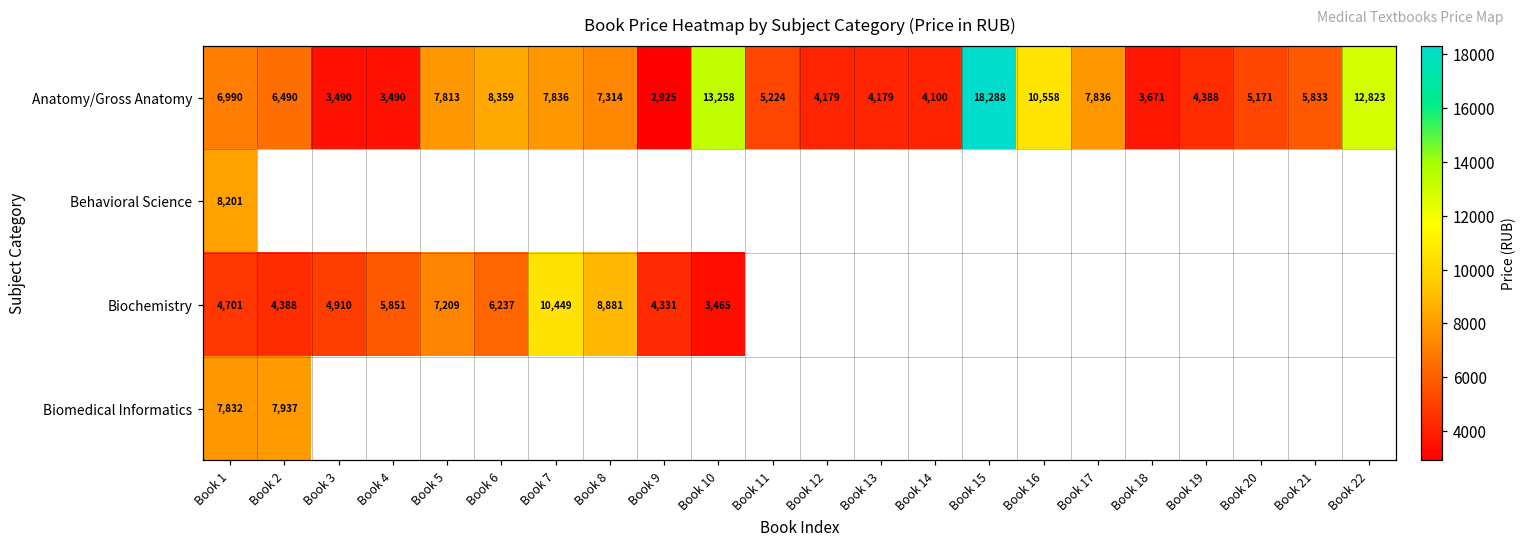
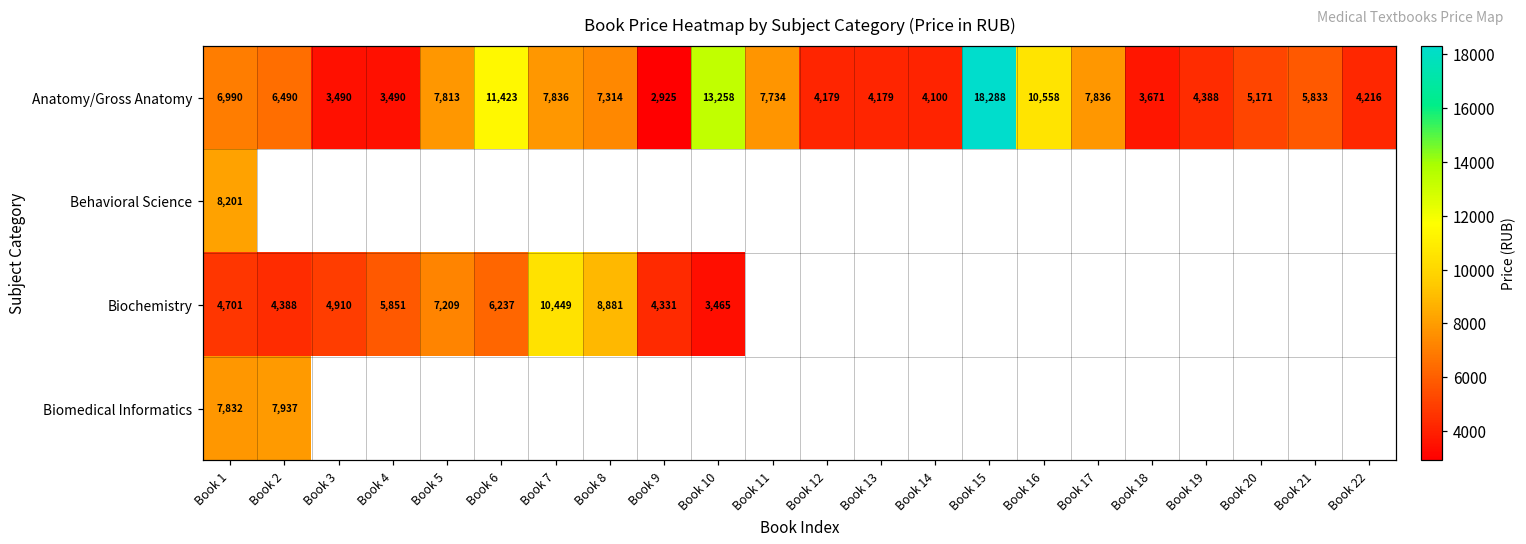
  {
    "Anatomy/Gross Anatomy": {
      "Book 1": "6,990",
      "Book 2": "6,490",
      "Book 3": "3,490",
      "Book 4": "3,490",
      "Book 5": "7,813",
-     "Book 6": "8,359",
+     "Book 6": "11,423",
      "Book 7": "7,836",
      "Book 8": "7,314",
      "Book 9": "2,925",
      "Book 10": "13,258",
-     "Book 11": "5,224",
+     "Book 11": "7,734",
      "Book 12": "4,179",
      "Book 13": "4,179",
      "Book 14": "4,100",
      "Book 15": "18,288",
      "Book 16": "10,558",
      "Book 17": "7,836",
      "Book 18": "3,671",
      "Book 19": "4,388",
      "Book 20": "5,171",
      "Book 21": "5,833",
-     "Book 22": "12,823"
+     "Book 22": "4,216"
    },
    "Behavioral Science": {
      "Book 1": "8,201"
    },
    "Biochemistry": {
      "Book 1": "4,701",
      "Book 2": "4,388",
      "Book 3": "4,910",
      "Book 4": "5,851",
      "Book 5": "7,209",
      "Book 6": "6,237",
      "Book 7": "10,449",
      "Book 8": "8,881",
      "Book 9": "4,331",
      "Book 10": "3,465"
    },
    "Biomedical Informatics": {
      "Book 1": "7,832",
      "Book 2": "7,937"
    }
  }
